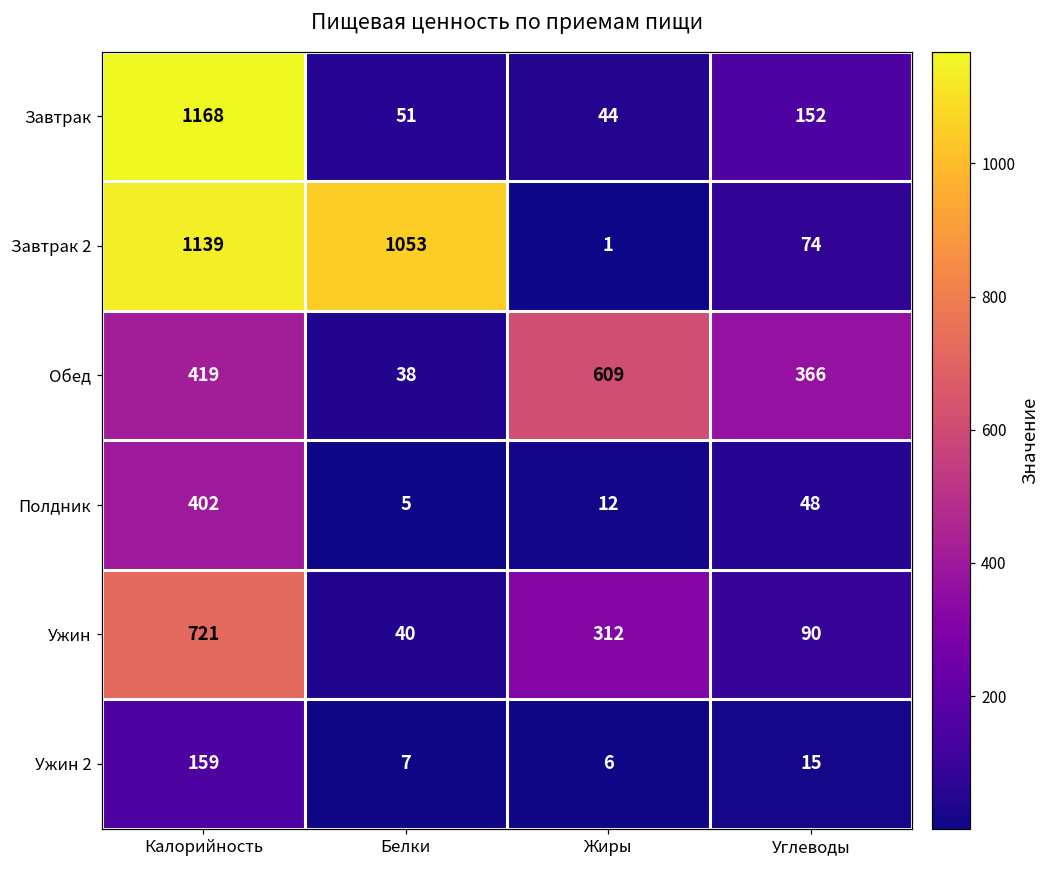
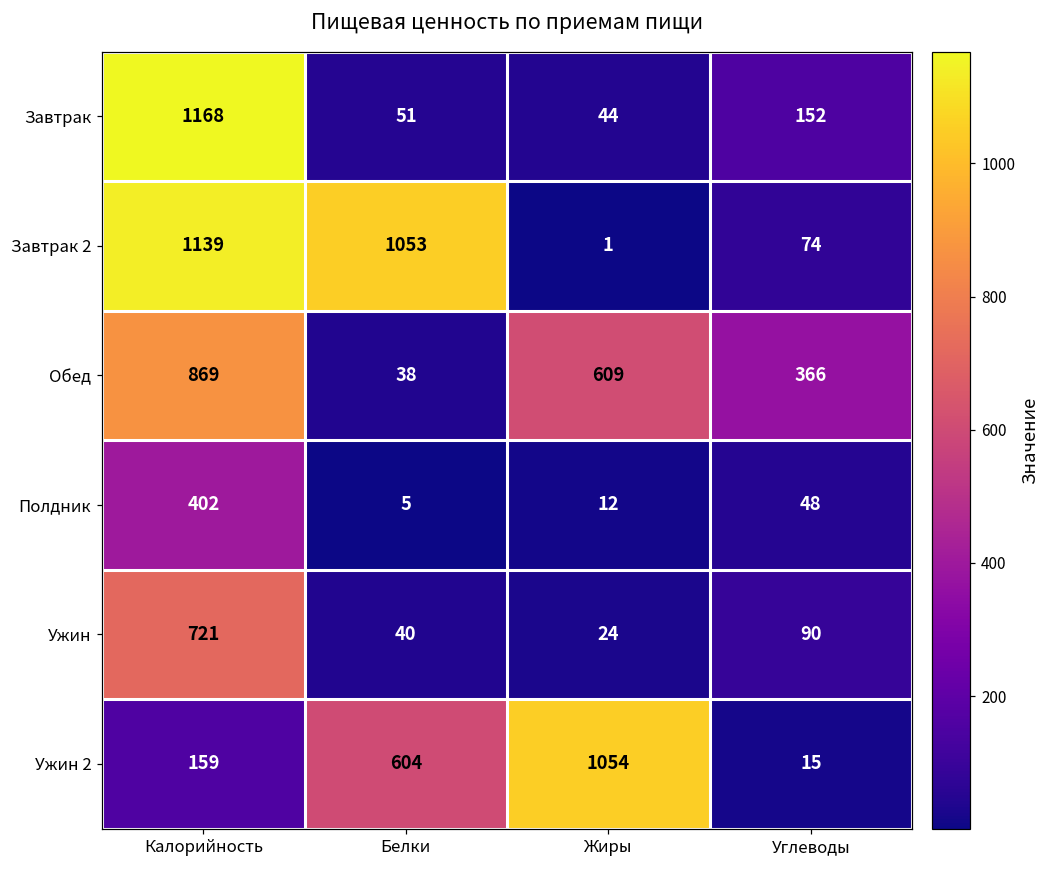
  {
    "Завтрак": {
      "Калорийность": 1168,
      "Белки": 51,
      "Жиры": 44,
      "Углеводы": 152
    },
    "Завтрак 2": {
      "Калорийность": 1139,
      "Белки": 1053,
      "Жиры": 1,
      "Углеводы": 74
    },
    "Обед": {
-     "Калорийность": 419,
+     "Калорийность": 869,
      "Белки": 38,
      "Жиры": 609,
      "Углеводы": 366
    },
    "Полдник": {
      "Калорийность": 402,
      "Белки": 5,
      "Жиры": 12,
      "Углеводы": 48
    },
    "Ужин": {
      "Калорийность": 721,
      "Белки": 40,
-     "Жиры": 312,
+     "Жиры": 24,
      "Углеводы": 90
    },
    "Ужин 2": {
      "Калорийность": 159,
-     "Белки": 7,
-     "Жиры": 6,
+     "Белки": 604,
+     "Жиры": 1054,
      "Углеводы": 15
    }
  }
